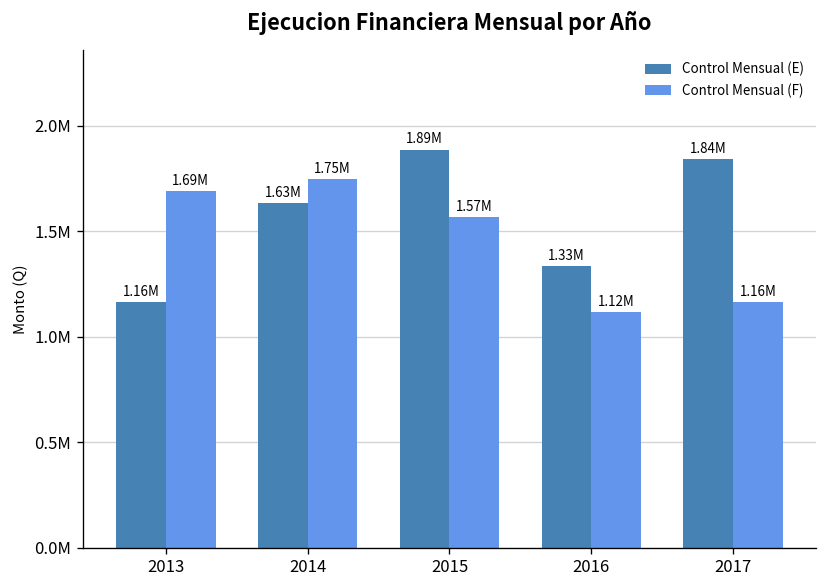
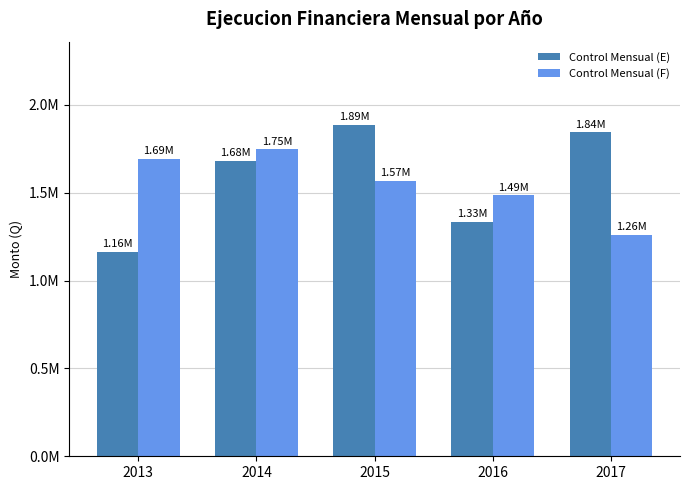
  {
    "Control Mensual (E)": {
      "2013": "1.16M",
-     "2014": "1.63M",
+     "2014": "1.68M",
      "2015": "1.89M",
      "2016": "1.33M",
      "2017": "1.84M"
    },
    "Control Mensual (F)": {
      "2013": "1.69M",
      "2014": "1.75M",
      "2015": "1.57M",
-     "2016": "1.12M",
-     "2017": "1.16M"
+     "2016": "1.49M",
+     "2017": "1.26M"
    }
  }
